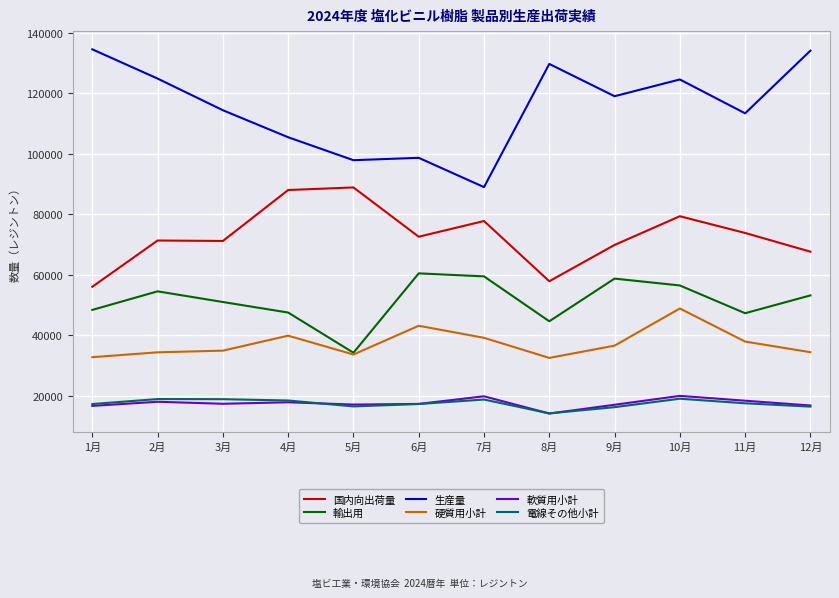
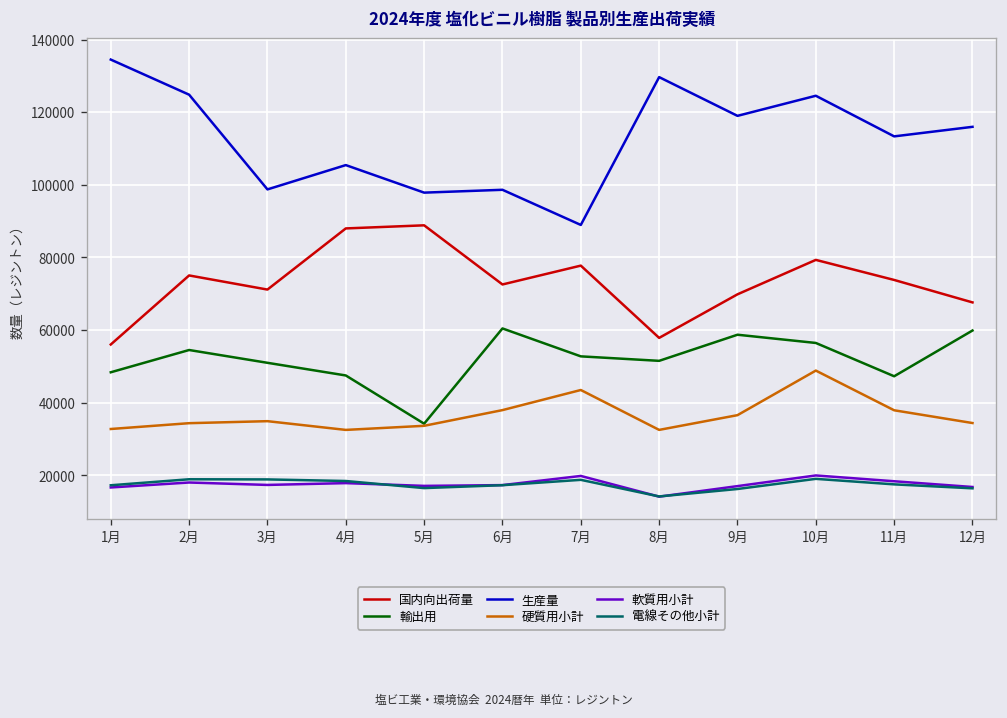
  {
    "国内向出荷量": {
      "1月": 56000,
-     "2月": 71000,
+     "2月": 75000,
      "3月": 71000,
      "4月": 88000,
      "5月": 89000,
      "6月": 73000,
      "7月": 78000,
      "8月": 58000,
      "9月": 70000,
      "10月": 79000,
      "11月": 74000,
      "12月": 68000
    },
    "輸出用": {
      "1月": 48000,
      "2月": 55000,
      "3月": 51000,
      "4月": 48000,
      "6月": 60000,
-     "7月": 59000,
-     "8月": 45000,
+     "7月": 53000,
+     "8月": 52000,
      "9月": 59000,
      "10月": 56000,
      "11月": 47000,
-     "12月": 53000
+     "12月": 60000
    },
    "生産量": {
      "1月": 134000,
      "2月": 125000,
-     "3月": 114000,
+     "3月": 99000,
      "4月": 105000,
      "5月": 98000,
      "6月": 99000,
      "7月": 89000,
      "8月": 130000,
      "9月": 119000,
      "10月": 125000,
      "11月": 113000,
-     "12月": 134000
+     "12月": 116000
    },
    "硬質用小計": {
      "1月": 33000,
      "2月": 34000,
      "3月": 35000,
-     "4月": 40000,
-     "6月": 43000,
-     "7月": 39000,
+     "4月": 33000,
+     "6月": 38000,
+     "7月": 44000,
      "8月": 33000,
      "9月": 37000,
      "10月": 49000,
      "11月": 38000,
      "12月": 34000
    },
    "軟質用小計": {
      "2月": 18000,
      "3月": 17000,
      "7月": 20000,
      "10月": 20000,
      "11月": 18000
    },
    "電線その他小計": {
      "2月": 19000,
      "3月": 19000,
      "7月": 19000,
      "10月": 19000,
      "11月": 18000
    }
  }
